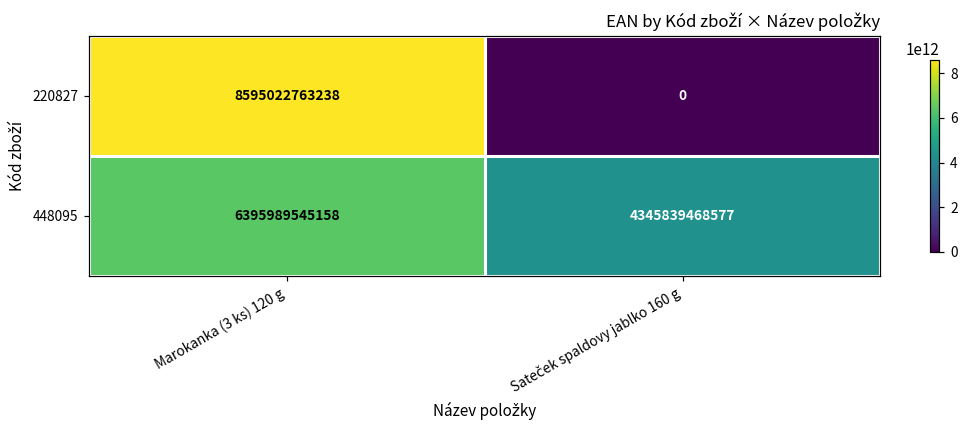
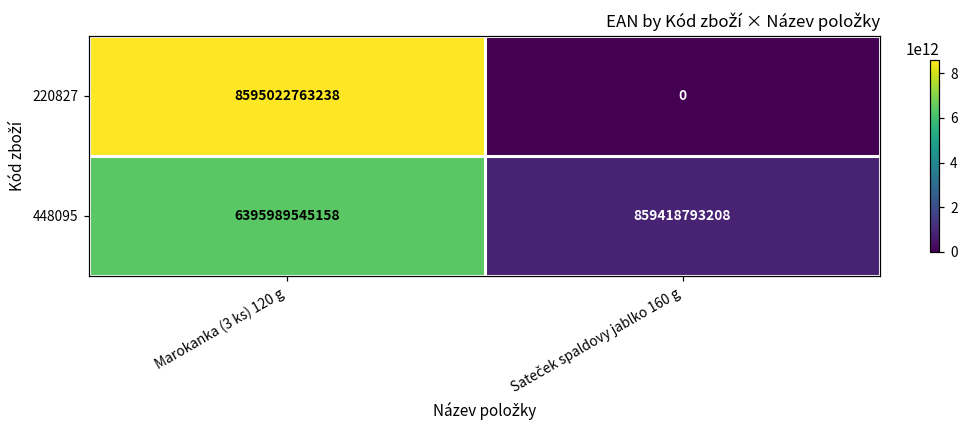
  {
    "220827": {
      "Marokanka (3 ks) 120 g": 8595022763238,
      "Sateček spaldovy jablko 160 g": 0
    },
    "448095": {
      "Marokanka (3 ks) 120 g": 6395989545158,
-     "Sateček spaldovy jablko 160 g": 4345839468577
+     "Sateček spaldovy jablko 160 g": 859418793208
    }
  }
